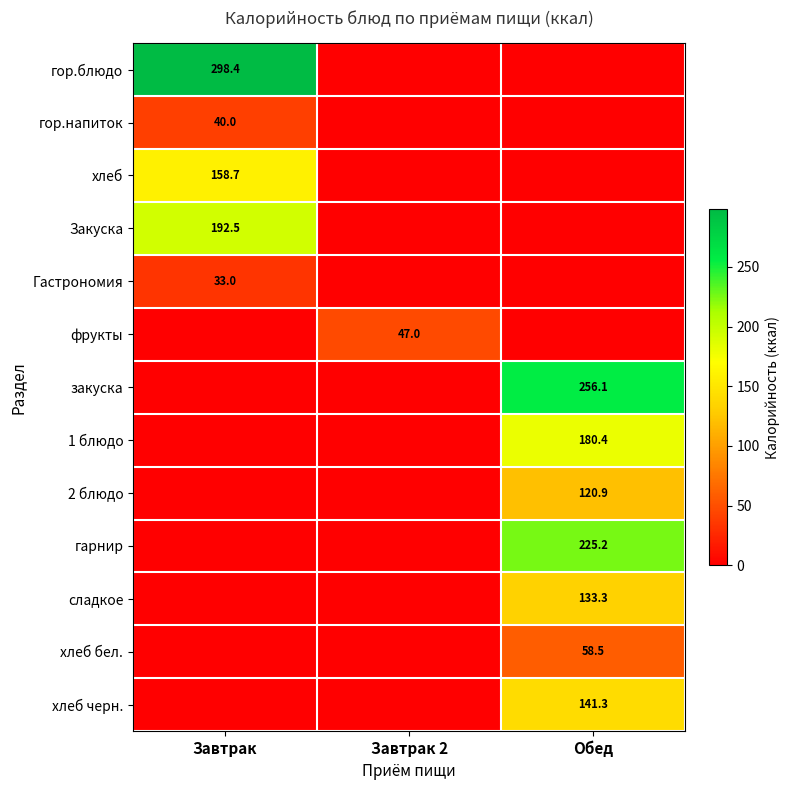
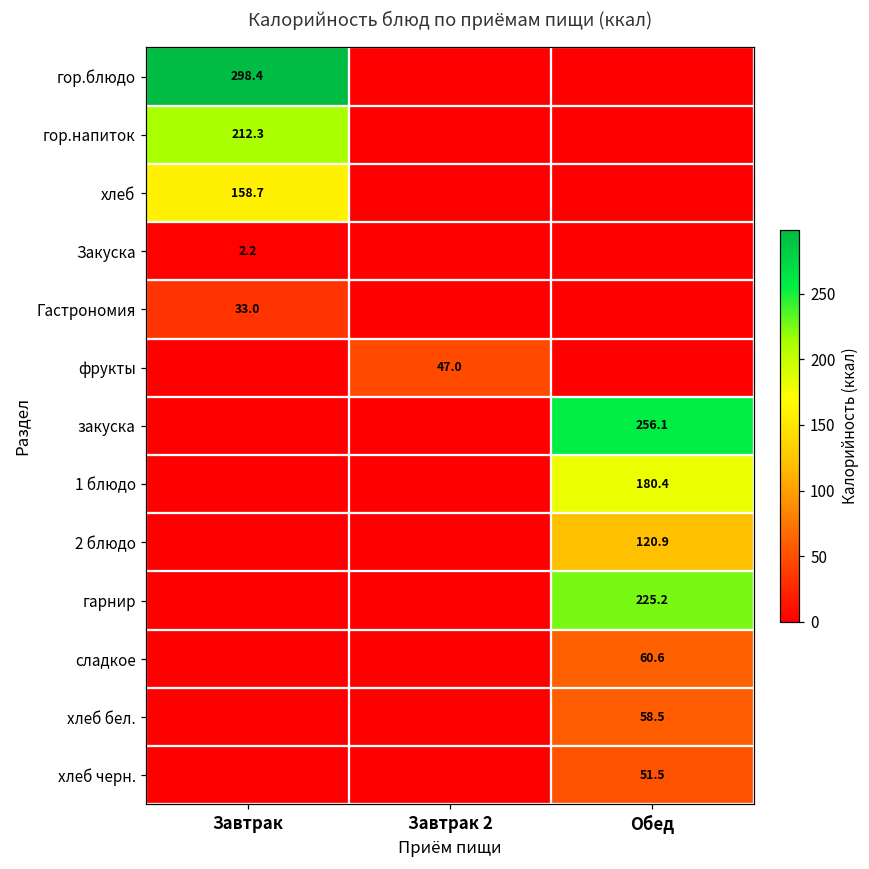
  {
    "гор.блюдо": {
      "Завтрак": 298.4
    },
    "гор.напиток": {
-     "Завтрак": 40.0
+     "Завтрак": 212.3
    },
    "хлеб": {
      "Завтрак": 158.7
    },
    "Закуска": {
-     "Завтрак": 192.5
+     "Завтрак": 2.2
    },
    "Гастрономия": {
      "Завтрак": 33.0
    },
    "фрукты": {
      "Завтрак 2": 47.0
    },
    "закуска": {
      "Обед": 256.1
    },
    "1 блюдо": {
      "Обед": 180.4
    },
    "2 блюдо": {
      "Обед": 120.9
    },
    "гарнир": {
      "Обед": 225.2
    },
    "сладкое": {
-     "Обед": 133.3
+     "Обед": 60.6
    },
    "хлеб бел.": {
      "Обед": 58.5
    },
    "хлеб черн.": {
-     "Обед": 141.3
+     "Обед": 51.5
    }
  }
